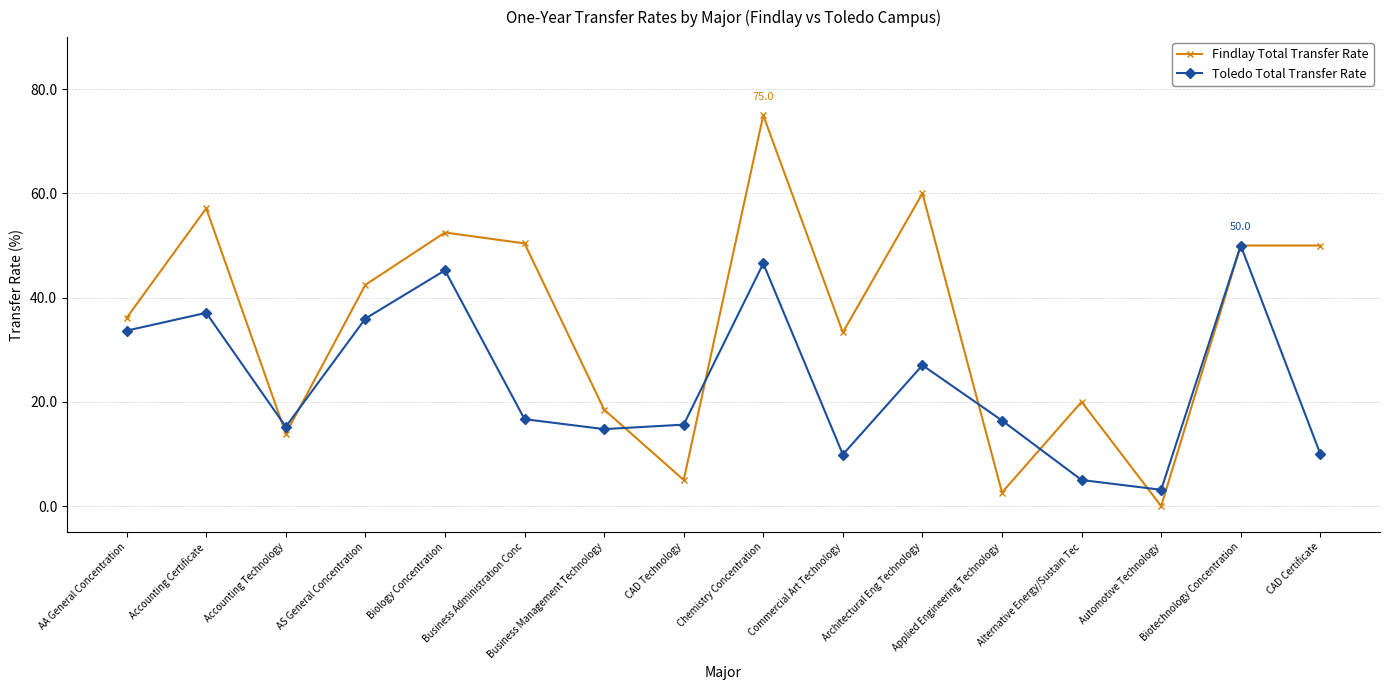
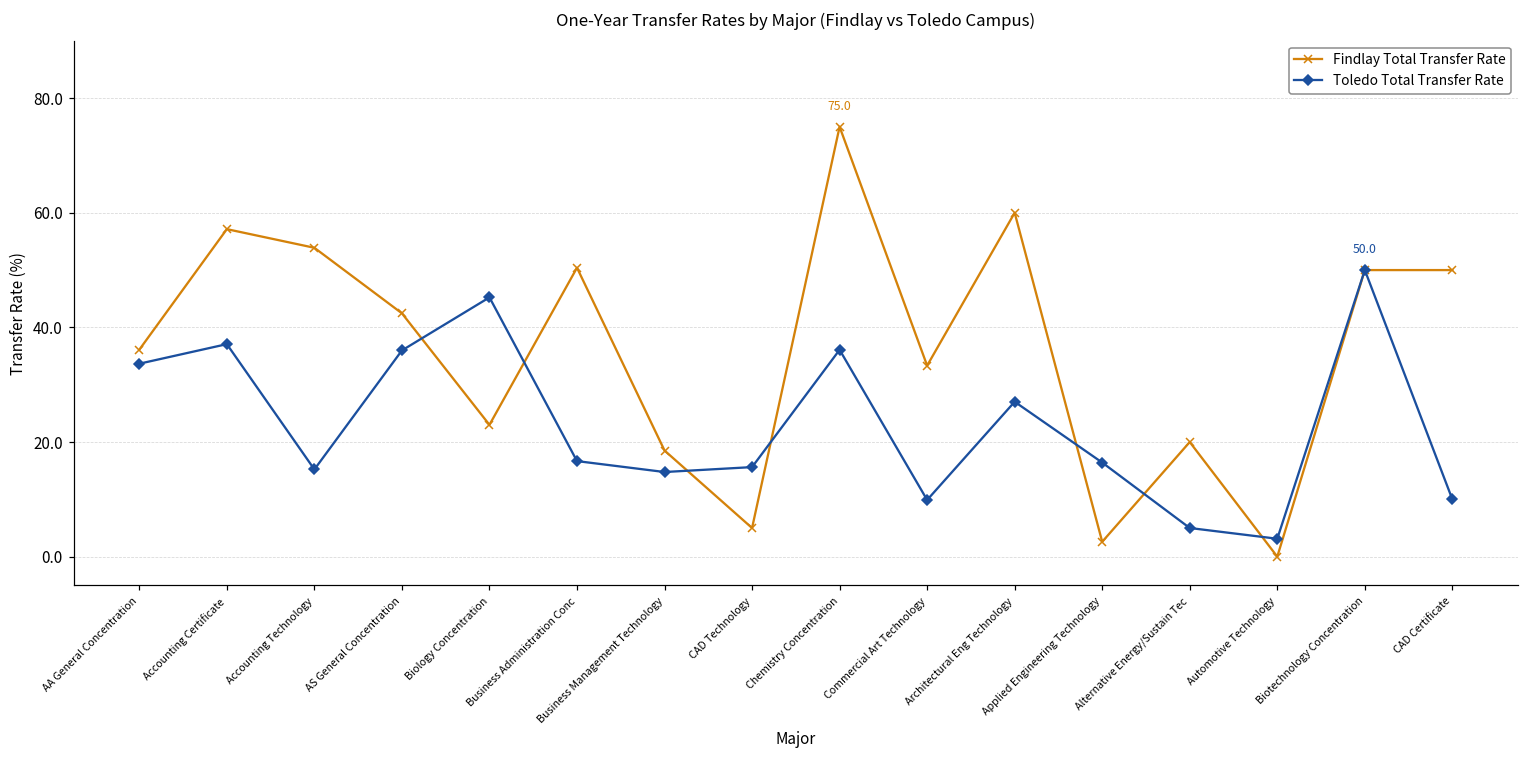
  {
    "Findlay Total Transfer Rate": {
      "AA General Concentration": 36,
      "Accounting Certificate": 57,
-     "Accounting Technology": 14,
+     "Accounting Technology": 54,
      "AS General Concentration": 42,
-     "Biology Concentration": 53,
+     "Biology Concentration": 23,
      "Business Administration Conc": 50,
      "Business Management Technology": 19,
      "CAD Technology": 5,
      "Commercial Art Technology": 33,
      "Architectural Eng Technology": 60,
      "Applied Engineering Technology": 3,
      "Alternative Energy/Sustain Tec": 20,
      "Automotive Technology": 0,
      "CAD Certificate": 50
    },
    "Toledo Total Transfer Rate": {
      "AA General Concentration": 34,
      "Accounting Certificate": 37,
      "Accounting Technology": 15,
      "AS General Concentration": 36,
      "Biology Concentration": 45,
      "Business Administration Conc": 17,
      "Business Management Technology": 15,
      "CAD Technology": 16,
-     "Chemistry Concentration": 47,
+     "Chemistry Concentration": 36,
      "Commercial Art Technology": 10,
      "Architectural Eng Technology": 27,
      "Applied Engineering Technology": 16,
      "Alternative Energy/Sustain Tec": 5,
      "Automotive Technology": 3,
      "CAD Certificate": 10
    }
  }
